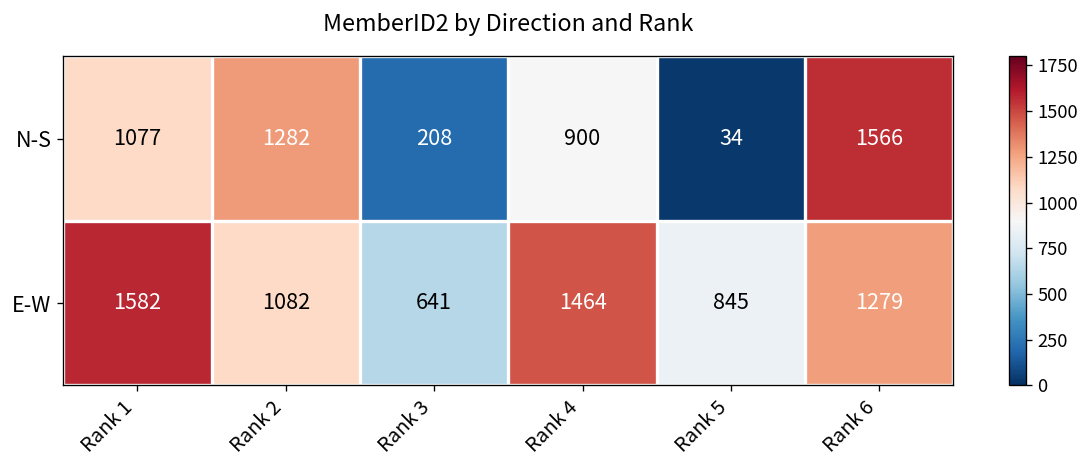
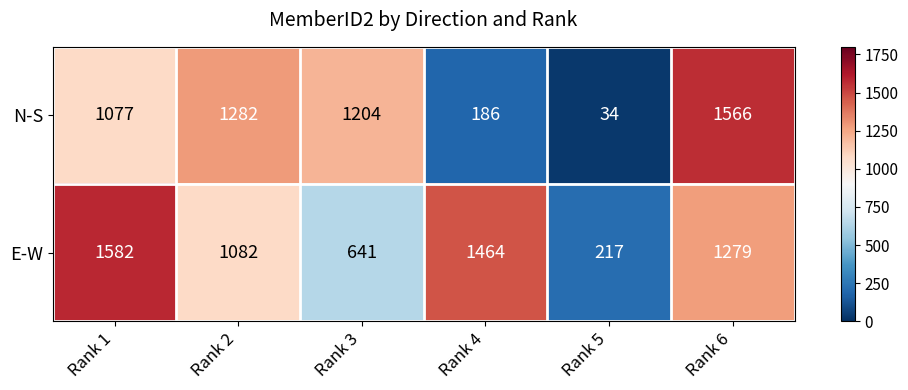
  {
    "N-S": {
      "Rank 1": 1077,
      "Rank 2": 1282,
-     "Rank 3": 208,
-     "Rank 4": 900,
+     "Rank 3": 1204,
+     "Rank 4": 186,
      "Rank 5": 34,
      "Rank 6": 1566
    },
    "E-W": {
      "Rank 1": 1582,
      "Rank 2": 1082,
      "Rank 3": 641,
      "Rank 4": 1464,
-     "Rank 5": 845,
+     "Rank 5": 217,
      "Rank 6": 1279
    }
  }
